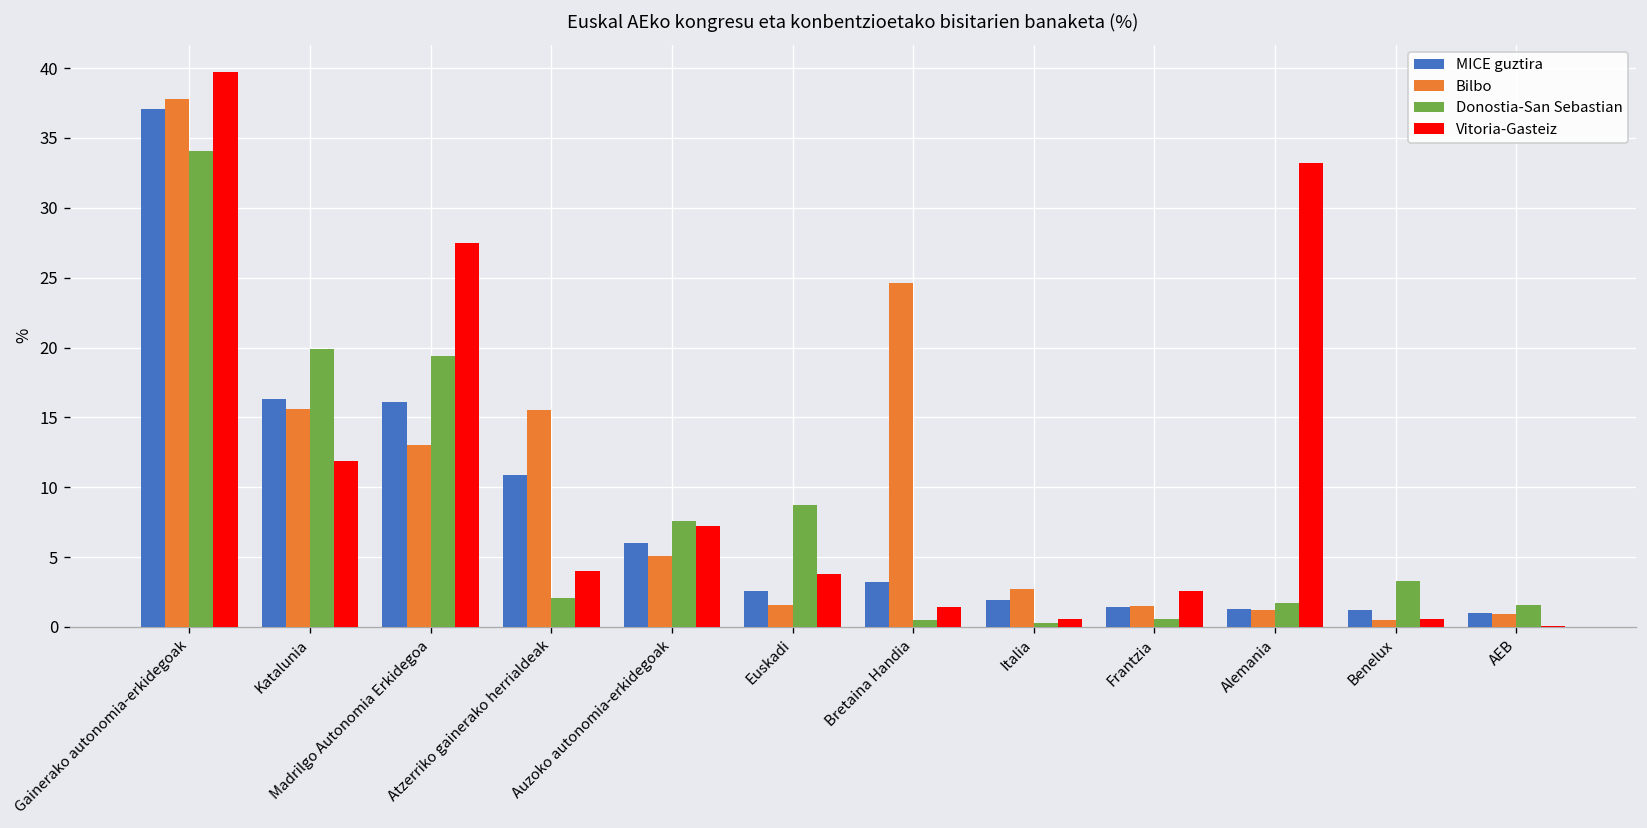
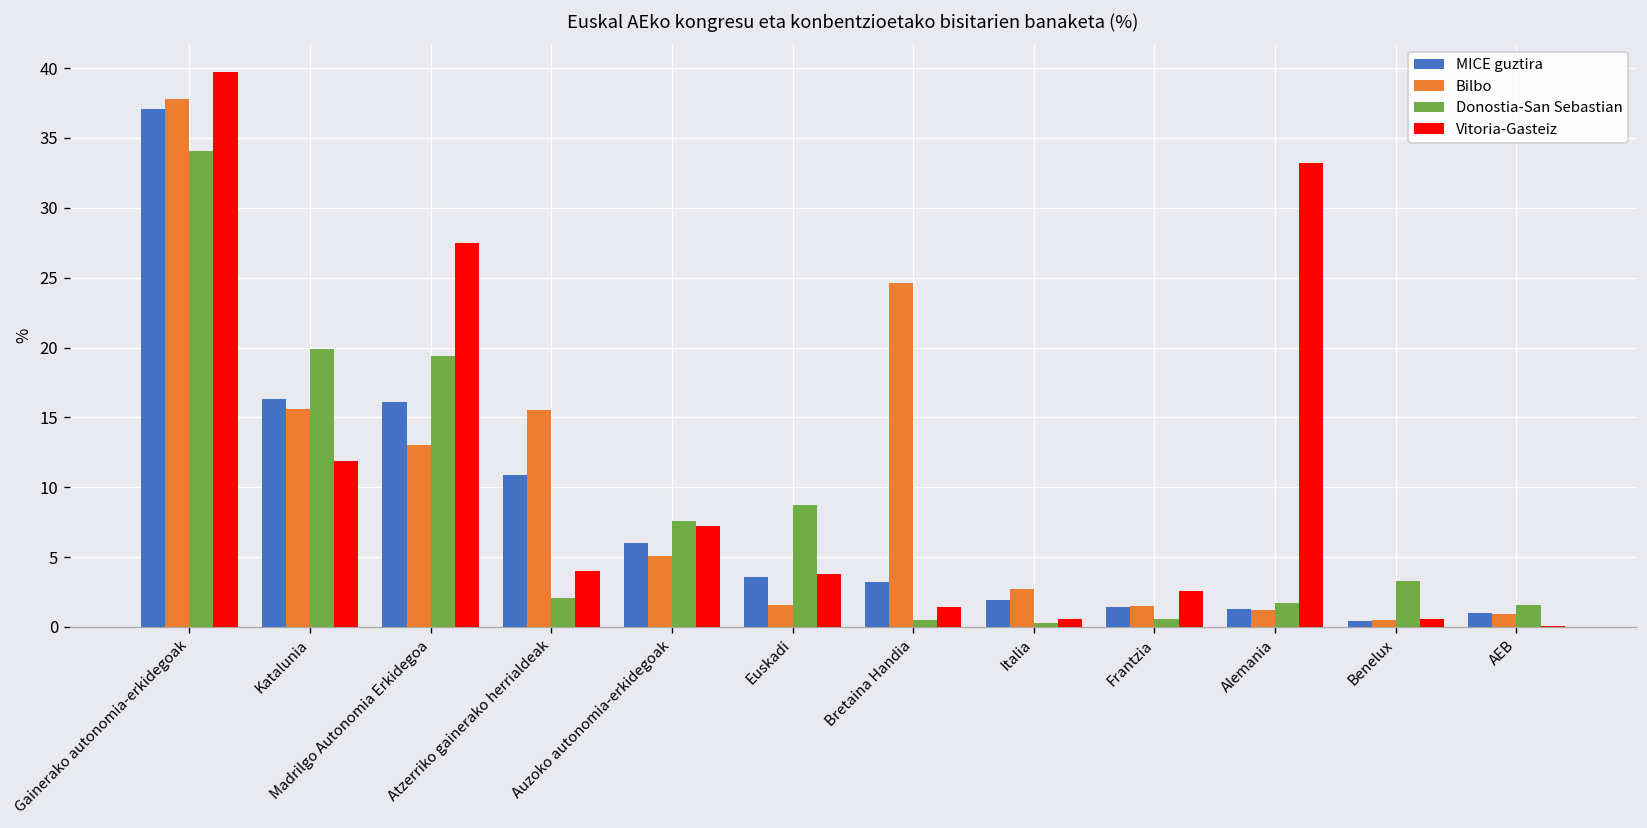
  {
    "MICE guztira": {
      "Gainerako autonomia-erkidegoak": 37.1,
      "Katalunia": 16.3,
      "Madrilgo Autonomia Erkidegoa": 16.1,
      "Atzerriko gainerako herrialdeak": 10.9,
      "Auzoko autonomia-erkidegoak": 6.0,
-     "Euskadi": 2.6,
+     "Euskadi": 3.6,
      "Bretaina Handia": 3.2,
      "Italia": 1.9,
      "Frantzia": 1.4,
      "Alemania": 1.3,
-     "Benelux": 1.2,
+     "Benelux": 0.4,
      "AEB": 1.0
    },
    "Bilbo": {
      "Gainerako autonomia-erkidegoak": 37.8,
      "Katalunia": 15.6,
      "Madrilgo Autonomia Erkidegoa": 13.0,
      "Atzerriko gainerako herrialdeak": 15.5,
      "Auzoko autonomia-erkidegoak": 5.1,
      "Euskadi": 1.6,
      "Bretaina Handia": 24.6,
      "Italia": 2.7,
      "Frantzia": 1.5,
      "Alemania": 1.2,
      "Benelux": 0.5,
      "AEB": 0.9
    },
    "Donostia-San Sebastian": {
      "Gainerako autonomia-erkidegoak": 34.1,
      "Katalunia": 19.9,
      "Madrilgo Autonomia Erkidegoa": 19.4,
      "Atzerriko gainerako herrialdeak": 2.1,
      "Auzoko autonomia-erkidegoak": 7.6,
      "Euskadi": 8.7,
      "Bretaina Handia": 0.5,
      "Italia": 0.3,
      "Frantzia": 0.6,
      "Alemania": 1.7,
      "Benelux": 3.3,
      "AEB": 1.6
    },
    "Vitoria-Gasteiz": {
      "Gainerako autonomia-erkidegoak": 39.7,
      "Katalunia": 11.9,
      "Madrilgo Autonomia Erkidegoa": 27.5,
      "Atzerriko gainerako herrialdeak": 4.0,
      "Auzoko autonomia-erkidegoak": 7.2,
      "Euskadi": 3.8,
      "Bretaina Handia": 1.4,
      "Italia": 0.6,
      "Frantzia": 2.6,
      "Alemania": 33.2,
      "Benelux": 0.6
    }
  }
